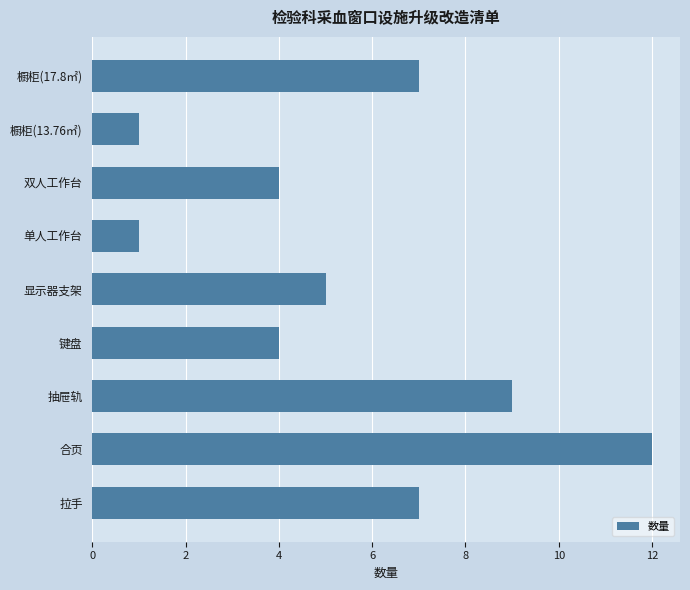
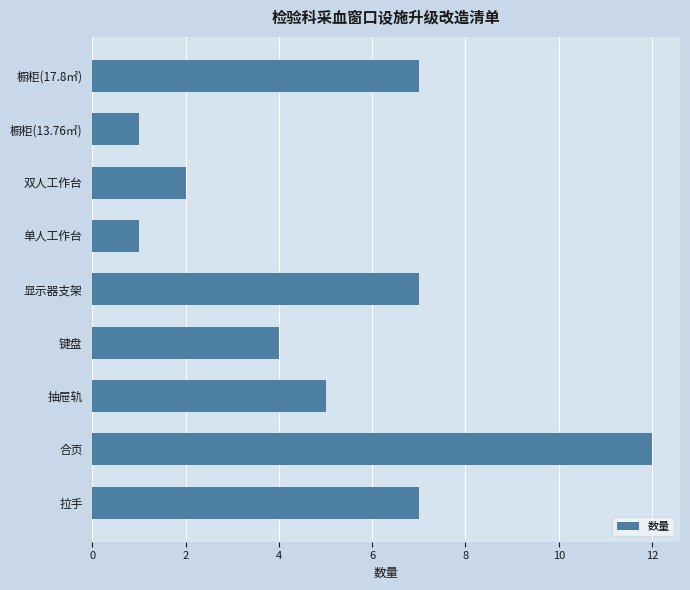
  {
    "橱柜(17.8㎡)": 7,
    "橱柜(13.76㎡)": 1,
-   "双人工作台": 4,
+   "双人工作台": 2,
    "单人工作台": 1,
-   "显示器支架": 5,
+   "显示器支架": 7,
    "键盘": 4,
-   "抽屉轨": 9,
+   "抽屉轨": 5,
    "合页": 12,
    "拉手": 7
  }
